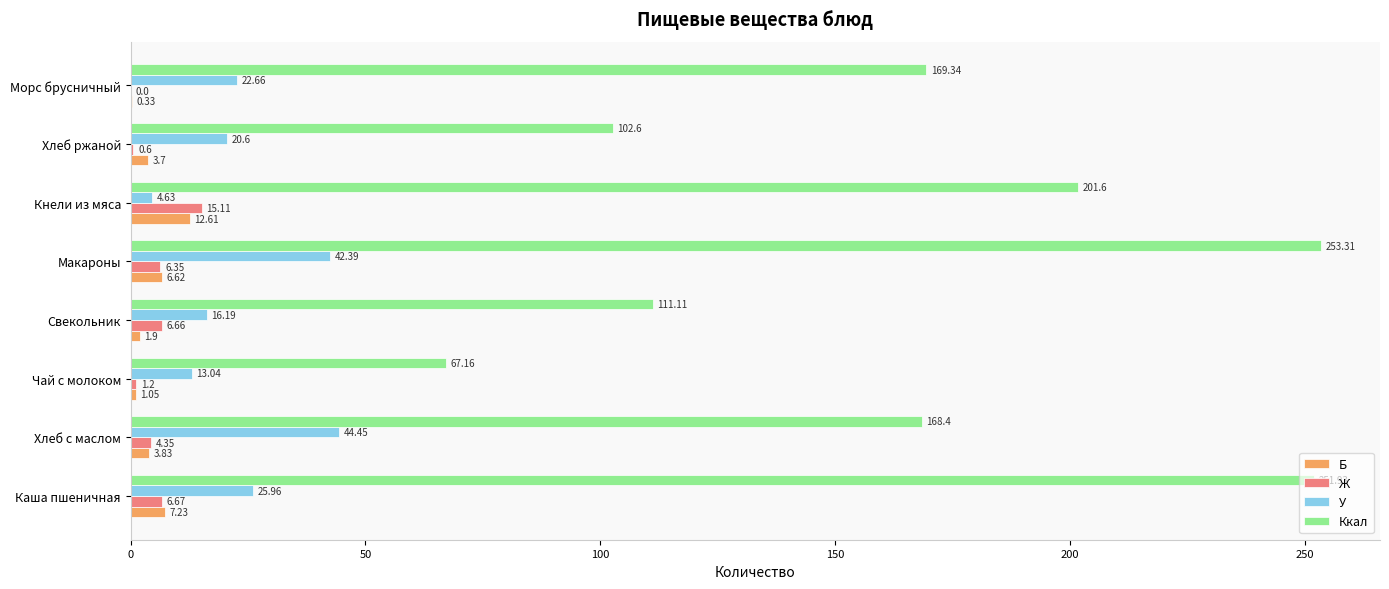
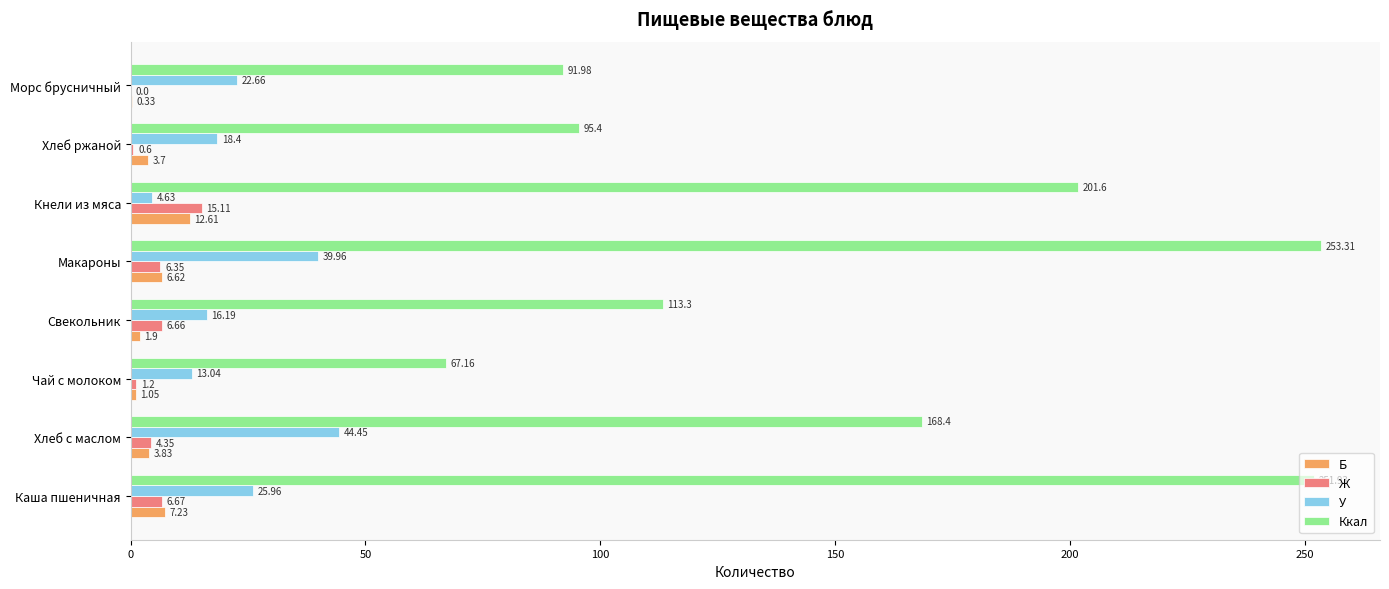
  {
    "У": {
      "Морс брусничный": 22.66,
-     "Хлеб ржаной": 20.6,
+     "Хлеб ржаной": 18.4,
      "Кнели из мяса": 4.63,
-     "Макароны": 42.39,
+     "Макароны": 39.96,
      "Свекольник": 16.19,
      "Чай с молоком": 13.04,
      "Хлеб с маслом": 44.45,
      "Каша пшеничная": 25.96
    },
    "Ккал": {
-     "Морс брусничный": 169.34,
-     "Хлеб ржаной": 102.6,
+     "Морс брусничный": 91.98,
+     "Хлеб ржаной": 95.4,
      "Кнели из мяса": 201.6,
      "Макароны": 253.31,
-     "Свекольник": 111.11,
+     "Свекольник": 113.3,
      "Чай с молоком": 67.16,
      "Хлеб с маслом": 168.4
    }
  }
